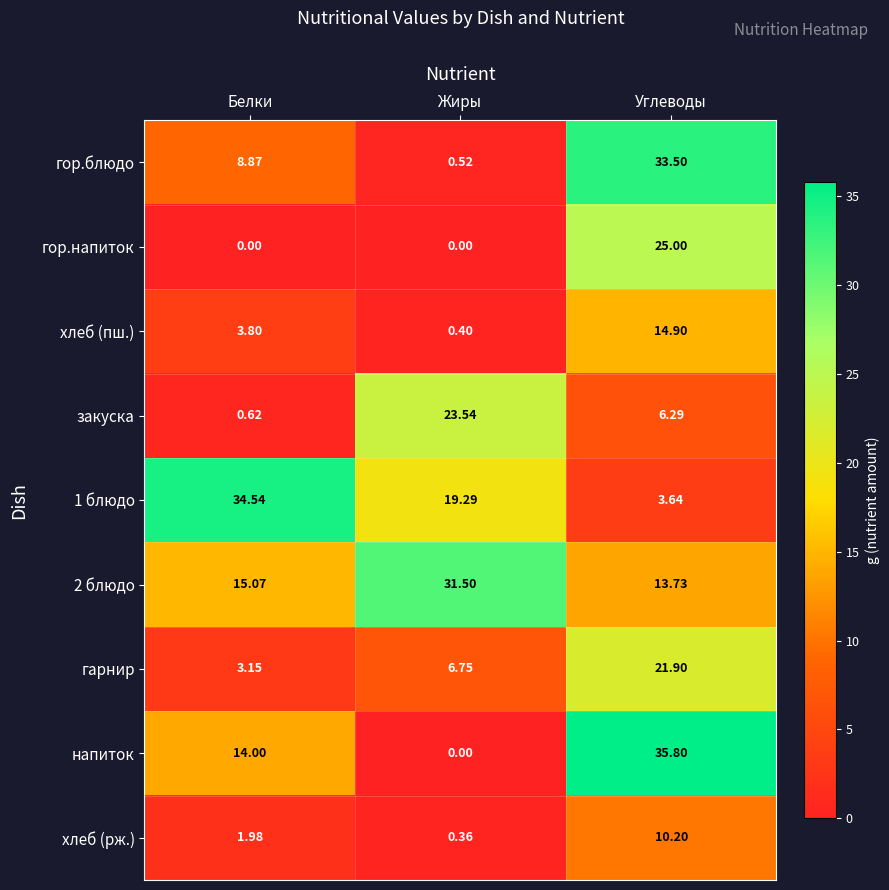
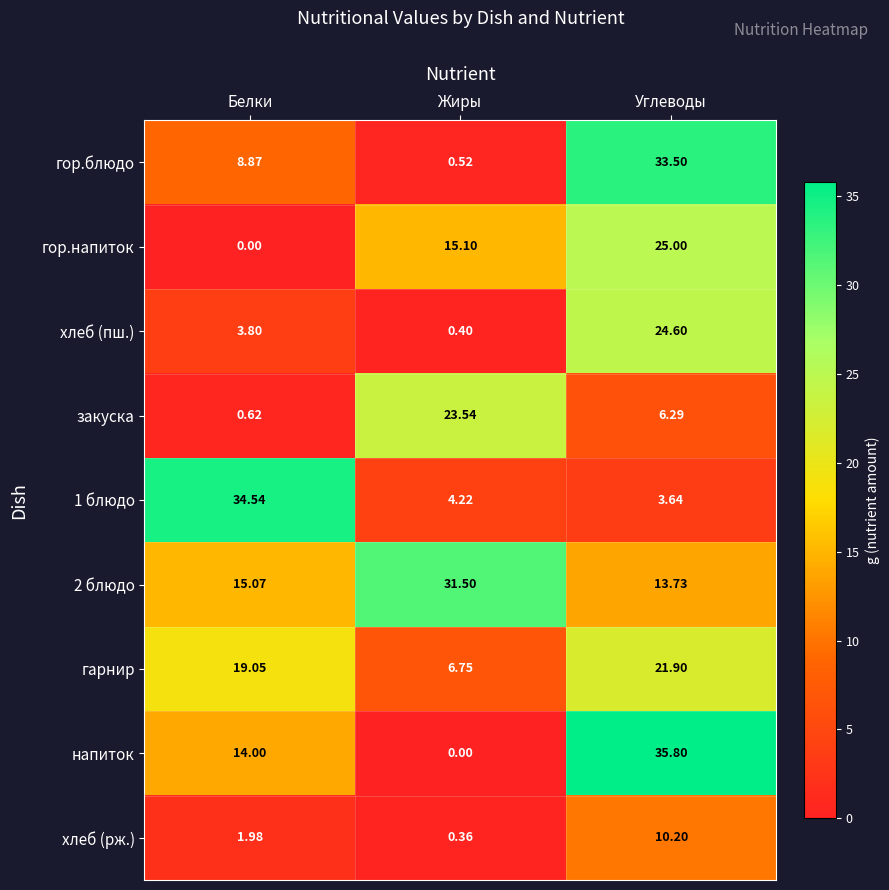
  {
    "гор.блюдо": {
      "Белки": 8.87,
      "Жиры": 0.52,
      "Углеводы": 33.50
    },
    "гор.напиток": {
      "Белки": 0.00,
-     "Жиры": 0.00,
+     "Жиры": 15.10,
      "Углеводы": 25.00
    },
    "хлеб (пш.)": {
      "Белки": 3.80,
      "Жиры": 0.40,
-     "Углеводы": 14.90
+     "Углеводы": 24.60
    },
    "закуска": {
      "Белки": 0.62,
      "Жиры": 23.54,
      "Углеводы": 6.29
    },
    "1 блюдо": {
      "Белки": 34.54,
-     "Жиры": 19.29,
+     "Жиры": 4.22,
      "Углеводы": 3.64
    },
    "2 блюдо": {
      "Белки": 15.07,
      "Жиры": 31.50,
      "Углеводы": 13.73
    },
    "гарнир": {
-     "Белки": 3.15,
+     "Белки": 19.05,
      "Жиры": 6.75,
      "Углеводы": 21.90
    },
    "напиток": {
      "Белки": 14.00,
      "Жиры": 0.00,
      "Углеводы": 35.80
    },
    "хлеб (рж.)": {
      "Белки": 1.98,
      "Жиры": 0.36,
      "Углеводы": 10.20
    }
  }
